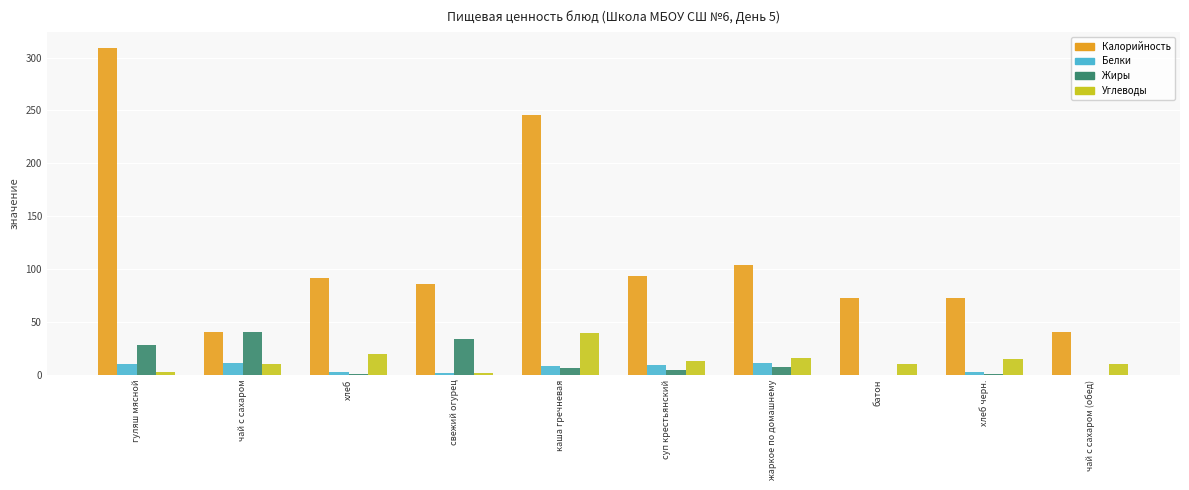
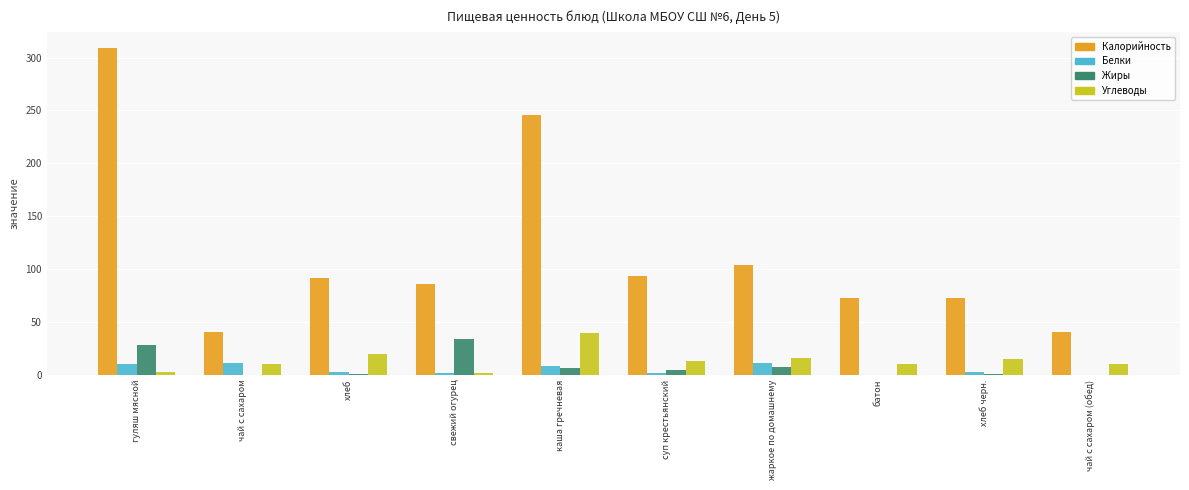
  {
    "Белки": {
      "гуляш мясной": 11,
      "чай с сахаром": 11,
      "каша гречневая": 9,
-     "суп крестьянский": 10,
+     "суп крестьянский": 2,
      "жаркое по домашнему": 11
    },
    "Жиры": {
      "гуляш мясной": 28,
-     "чай с сахаром": 41,
+     "чай с сахаром": 0,
      "свежий огурец": 33,
      "каша гречневая": 6,
      "суп крестьянский": 4,
      "жаркое по домашнему": 7
    }
  }
